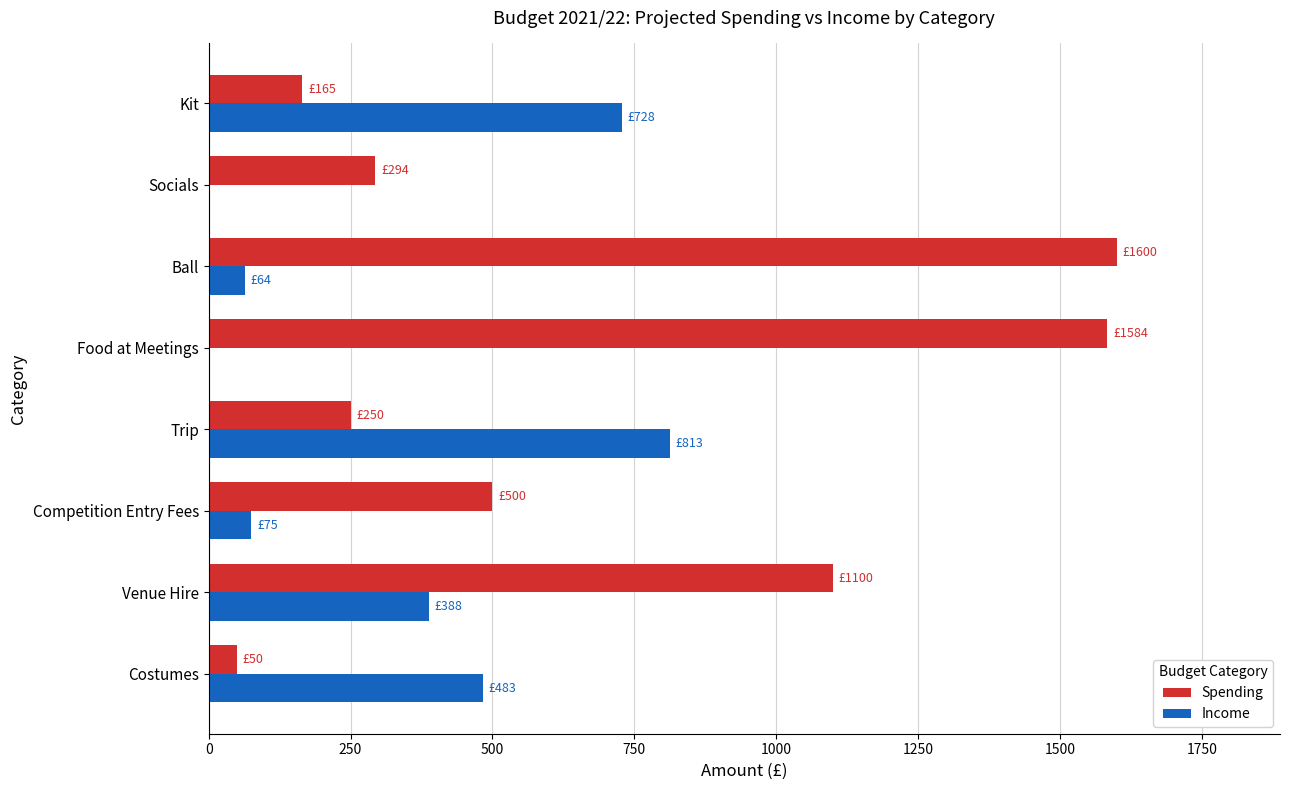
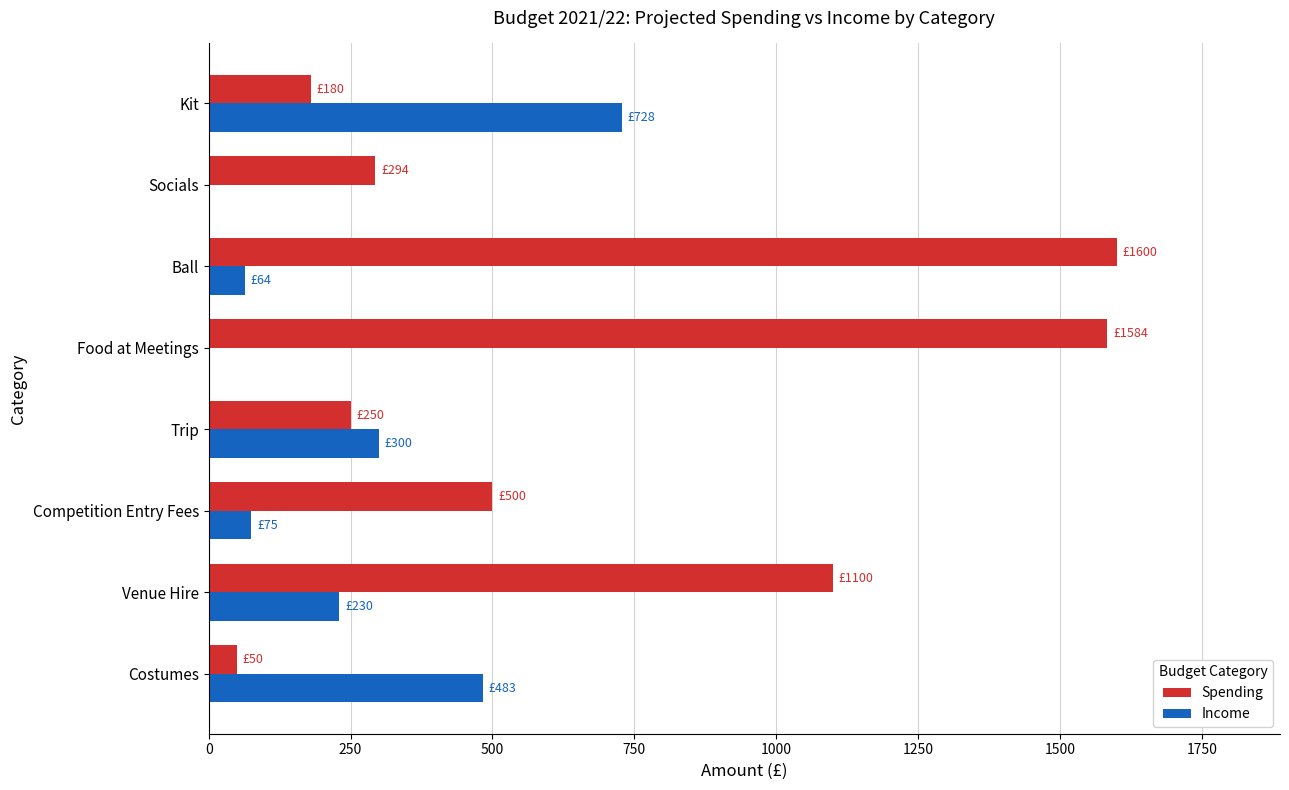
  {
    "Spending": {
-     "Kit": "£165",
+     "Kit": "£180",
      "Socials": "£294",
      "Ball": "£1600",
      "Food at Meetings": "£1584",
      "Trip": "£250",
      "Competition Entry Fees": "£500",
      "Venue Hire": "£1100",
      "Costumes": "£50"
    },
    "Income": {
      "Kit": "£728",
      "Ball": "£64",
-     "Trip": "£813",
+     "Trip": "£300",
      "Competition Entry Fees": "£75",
-     "Venue Hire": "£388",
+     "Venue Hire": "£230",
      "Costumes": "£483"
    }
  }
